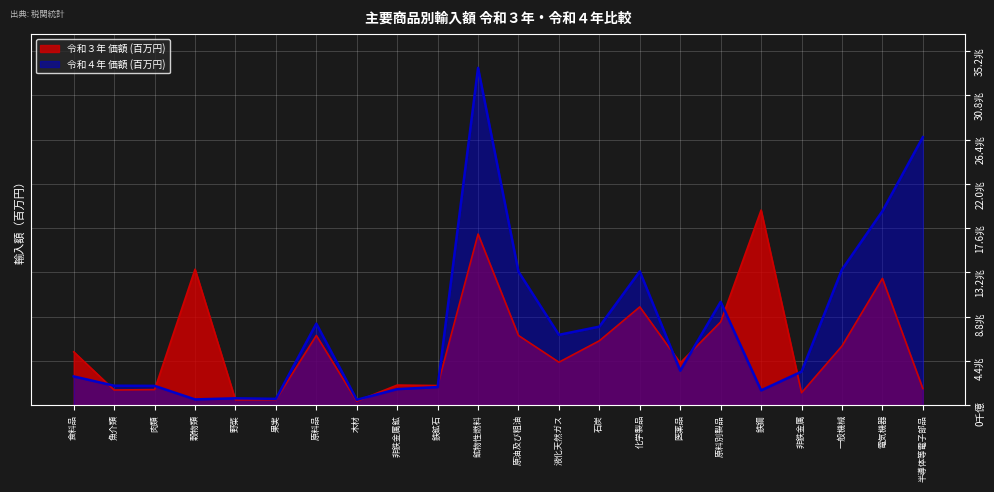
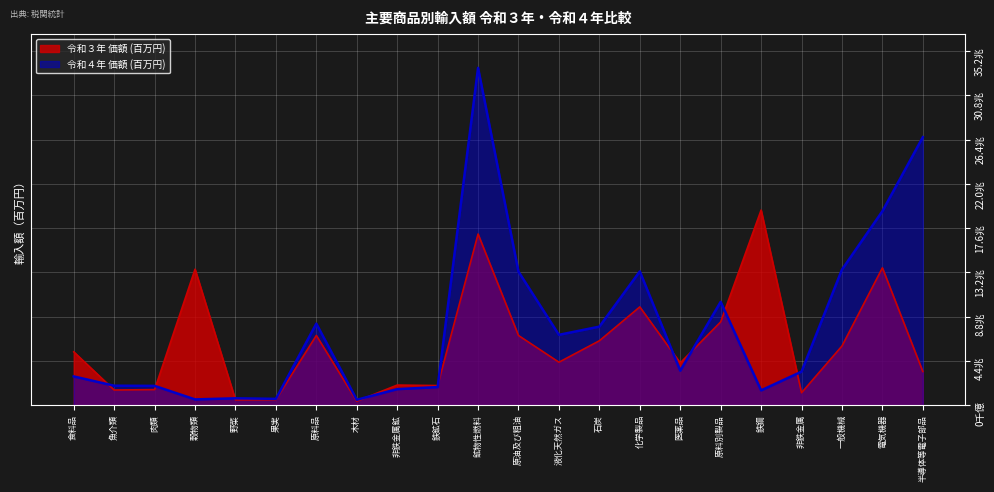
  {
    "令和３年 価額 (百万円)": {
      "食料品": "5.3兆",
      "魚介類": "1.5兆",
      "肉類": "1.6兆",
      "穀物類": "13.5兆",
      "原料品": "6.9兆",
      "非鉄金属鉱": "2.0兆",
      "鉱物性燃料": "17.0兆",
      "原油及び粗油": "6.9兆",
      "液化天然ガス": "4.3兆",
      "石炭": "6.4兆",
      "化学製品": "9.8兆",
      "医薬品": "4.2兆",
      "原料別製品": "8.3兆",
      "鉄鋼": "19.4兆",
      "非鉄金属": "1.2兆",
      "一般機械": "5.9兆",
-     "電気機器": "12.6兆",
-     "半導体等電子部品": "1.7兆"
+     "電気機器": "13.6兆",
+     "半導体等電子部品": "3.4兆"
    },
    "令和４年 価額 (百万円)": {
      "食料品": "2.9兆",
      "魚介類": "1.9兆",
      "肉類": "1.9兆",
      "穀物類": "0.6兆",
      "原料品": "8.1兆",
      "非鉄金属鉱": "1.6兆",
      "鉱物性燃料": "33.5兆",
      "原油及び粗油": "13.3兆",
      "液化天然ガス": "7.0兆",
      "石炭": "7.8兆",
      "化学製品": "13.3兆",
      "医薬品": "3.4兆",
      "原料別製品": "10.3兆",
      "鉄鋼": "1.5兆",
      "非鉄金属": "3.3兆",
      "一般機械": "13.5兆",
      "電気機器": "19.3兆",
      "半導体等電子部品": "26.6兆"
    }
  }
